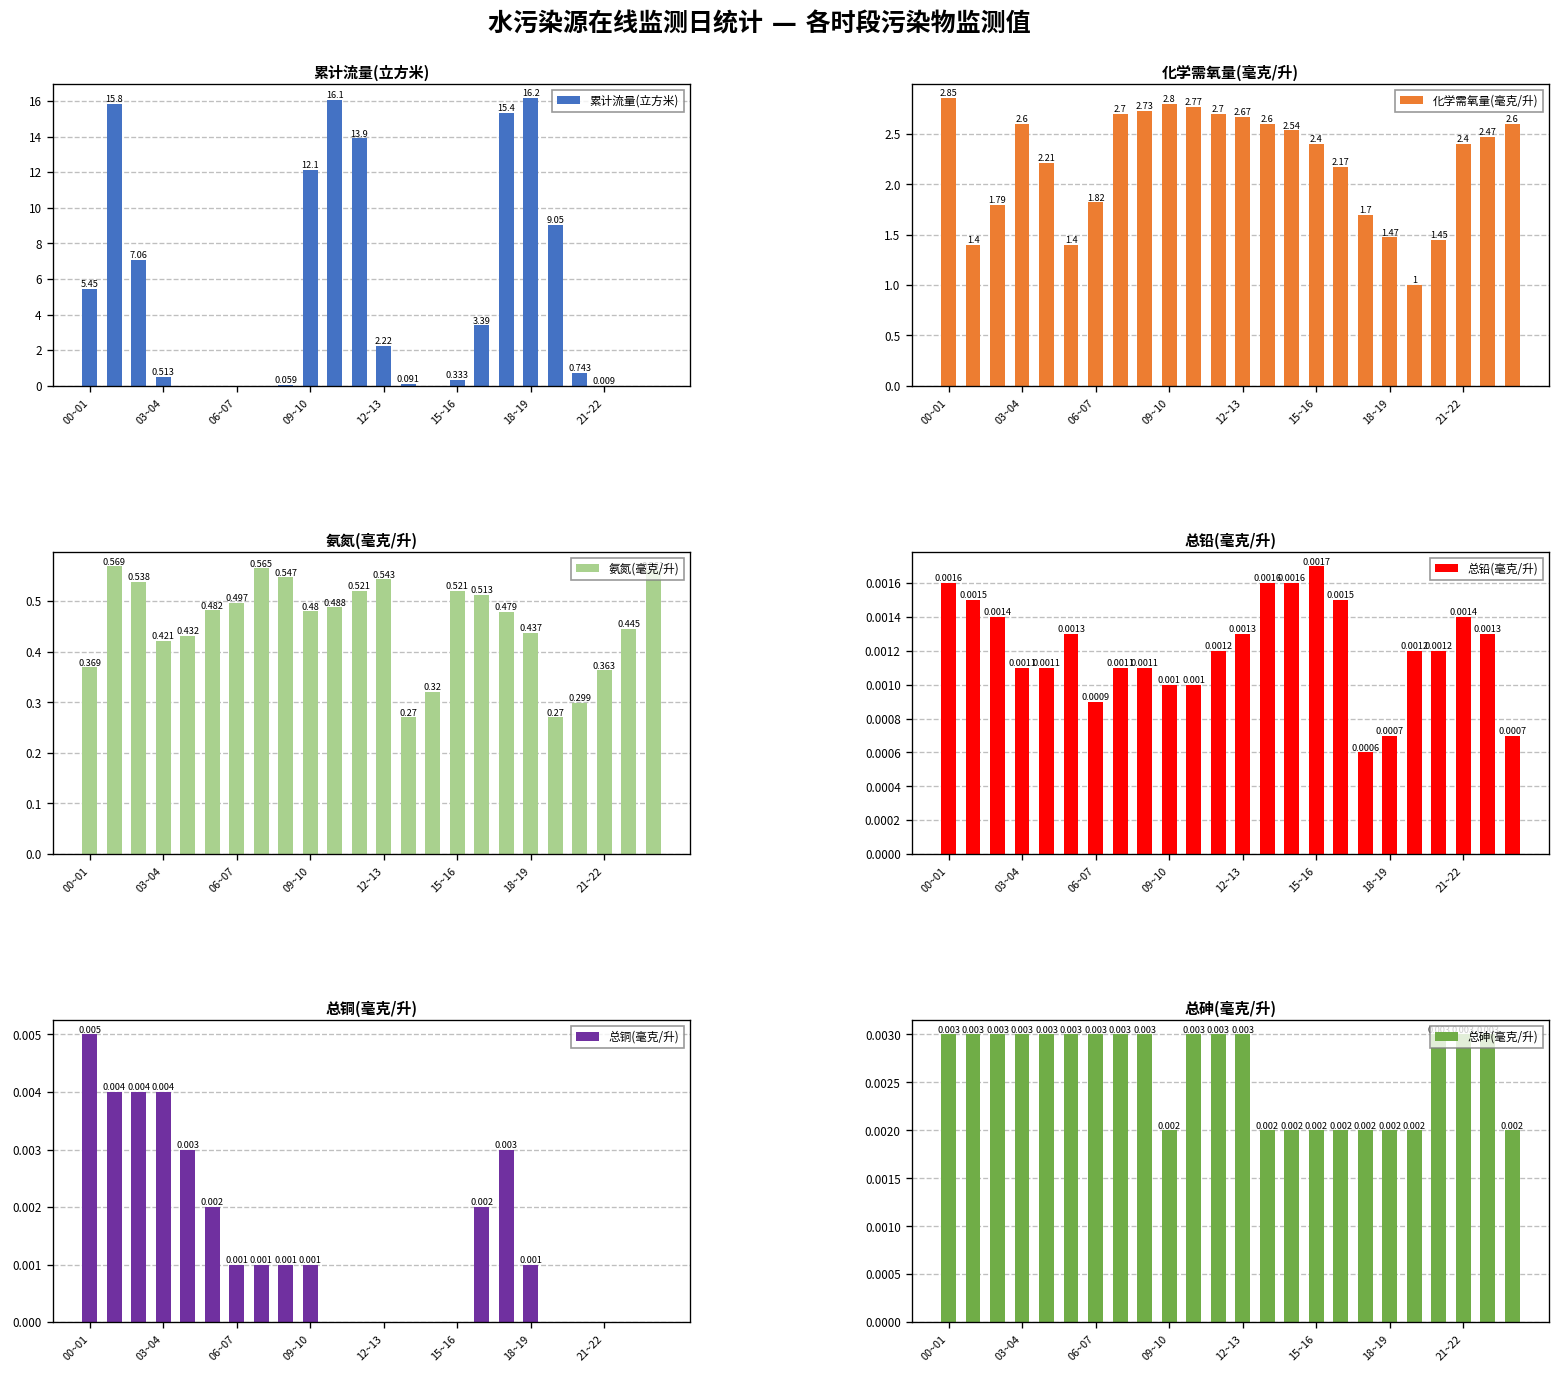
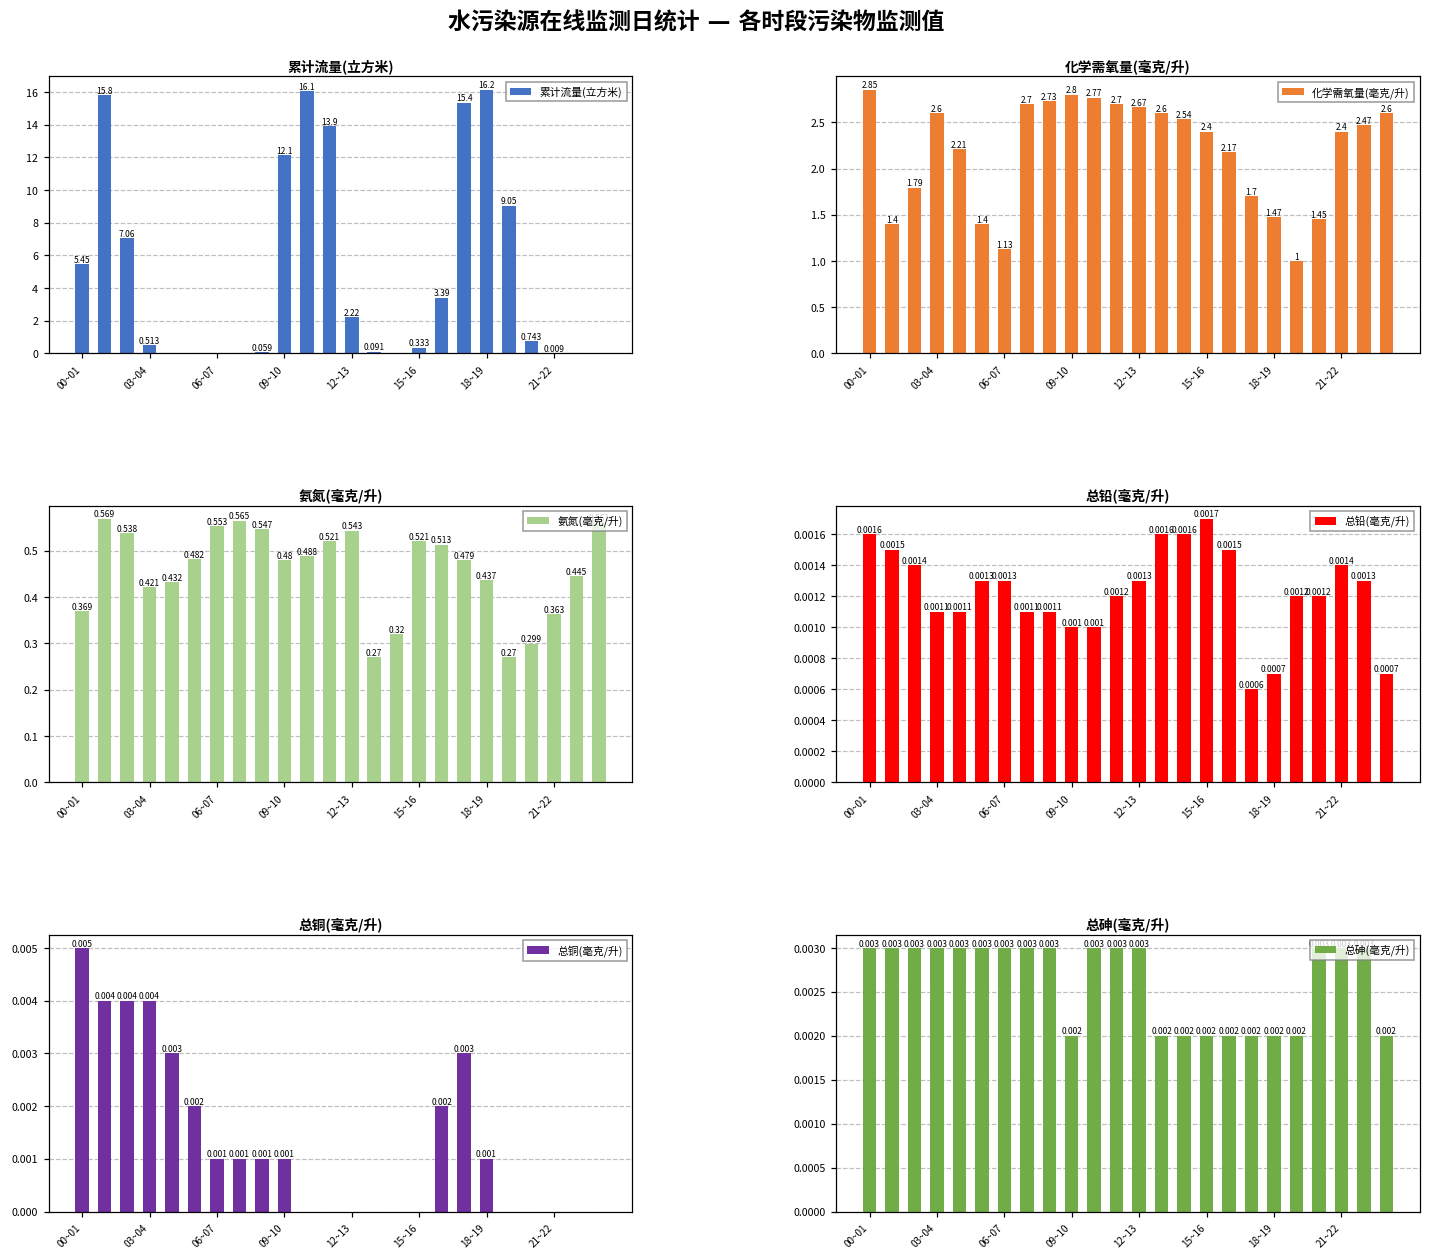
  {
    "累计流量(立方米)": {
      "00~01": 5.45,
      "03~04": 0.513,
      "09~10": 12.1,
      "12~13": 2.22,
      "15~16": 0.333,
      "18~19": 16.2,
      "21~22": 0.009
    },
    "化学需氧量(毫克/升)": {
      "00~01": 2.85,
      "03~04": 2.6,
-     "06~07": 1.82,
+     "06~07": 1.13,
      "09~10": 2.8,
      "12~13": 2.67,
      "15~16": 2.4,
      "18~19": 1.47,
      "21~22": 2.4
    },
    "氨氮(毫克/升)": {
      "00~01": 0.369,
      "03~04": 0.421,
-     "06~07": 0.497,
+     "06~07": 0.553,
      "09~10": 0.48,
      "12~13": 0.543,
      "15~16": 0.521,
      "18~19": 0.437,
      "21~22": 0.363
    },
    "总铅(毫克/升)": {
      "00~01": 0.0016,
      "03~04": 0.0011,
-     "06~07": 0.0009,
+     "06~07": 0.0013,
      "09~10": 0.001,
      "12~13": 0.0013,
      "15~16": 0.0017,
      "18~19": 0.0007,
      "21~22": 0.0014
    },
    "总铜(毫克/升)": {
      "00~01": 0.005,
      "03~04": 0.004,
      "06~07": 0.001,
      "09~10": 0.001,
      "18~19": 0.001
    },
    "总砷(毫克/升)": {
      "00~01": 0.003,
      "03~04": 0.003,
      "06~07": 0.003,
      "09~10": 0.002,
      "12~13": 0.003,
      "15~16": 0.002,
      "18~19": 0.002
    }
  }
